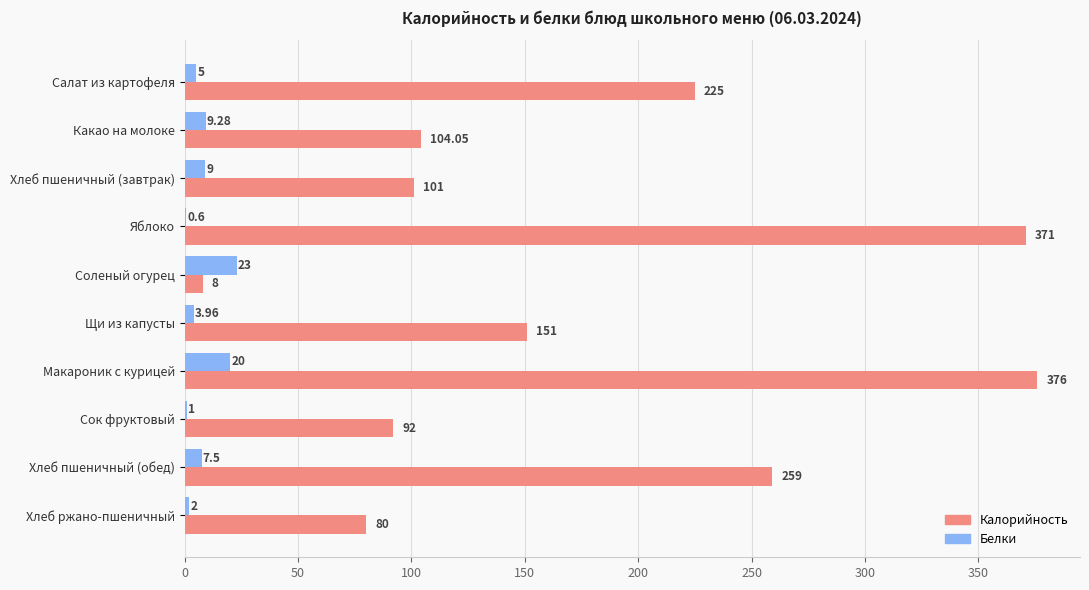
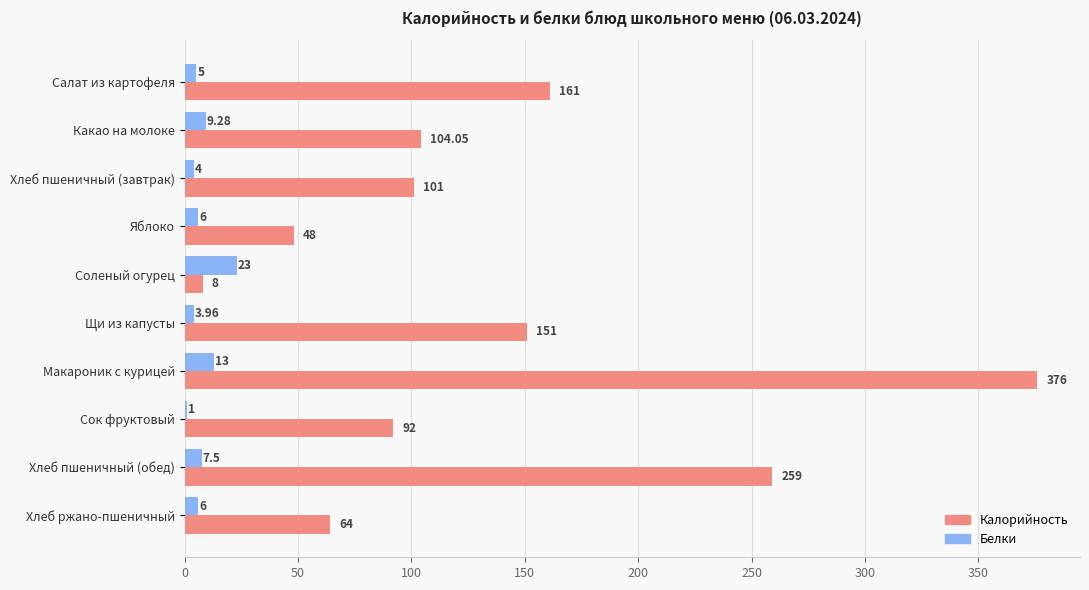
  {
    "Калорийность": {
-     "Салат из картофеля": 225,
+     "Салат из картофеля": 161,
      "Какао на молоке": 104.05,
      "Хлеб пшеничный (завтрак)": 101,
-     "Яблоко": 371,
+     "Яблоко": 48,
      "Соленый огурец": 8,
      "Щи из капусты": 151,
      "Макароник с курицей": 376,
      "Сок фруктовый": 92,
      "Хлеб пшеничный (обед)": 259,
-     "Хлеб ржано-пшеничный": 80
+     "Хлеб ржано-пшеничный": 64
    },
    "Белки": {
      "Салат из картофеля": 5,
      "Какао на молоке": 9.28,
-     "Хлеб пшеничный (завтрак)": 9,
-     "Яблоко": 0.6,
+     "Хлеб пшеничный (завтрак)": 4,
+     "Яблоко": 6,
      "Соленый огурец": 23,
      "Щи из капусты": 3.96,
-     "Макароник с курицей": 20,
+     "Макароник с курицей": 13,
      "Сок фруктовый": 1,
      "Хлеб пшеничный (обед)": 7.5,
-     "Хлеб ржано-пшеничный": 2
+     "Хлеб ржано-пшеничный": 6
    }
  }
